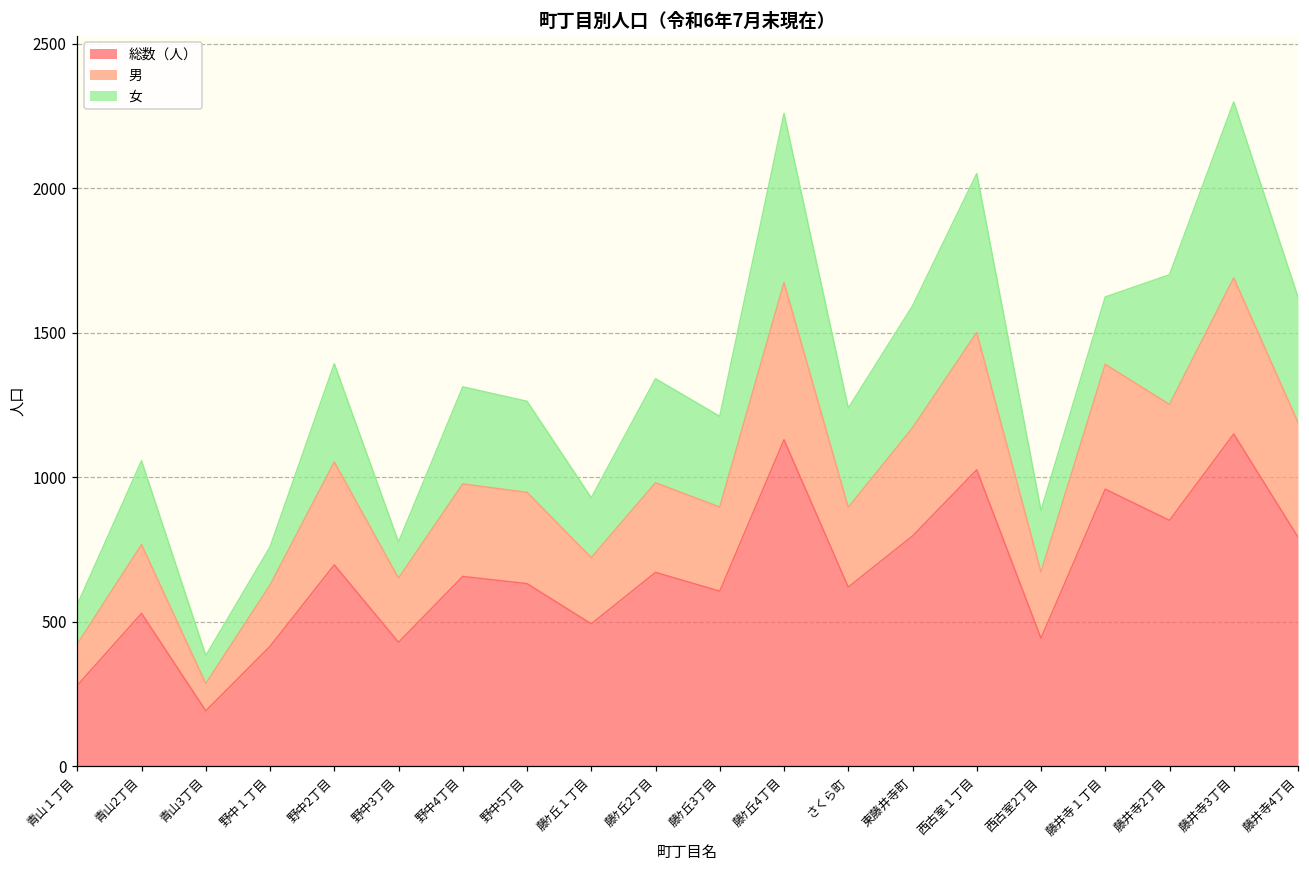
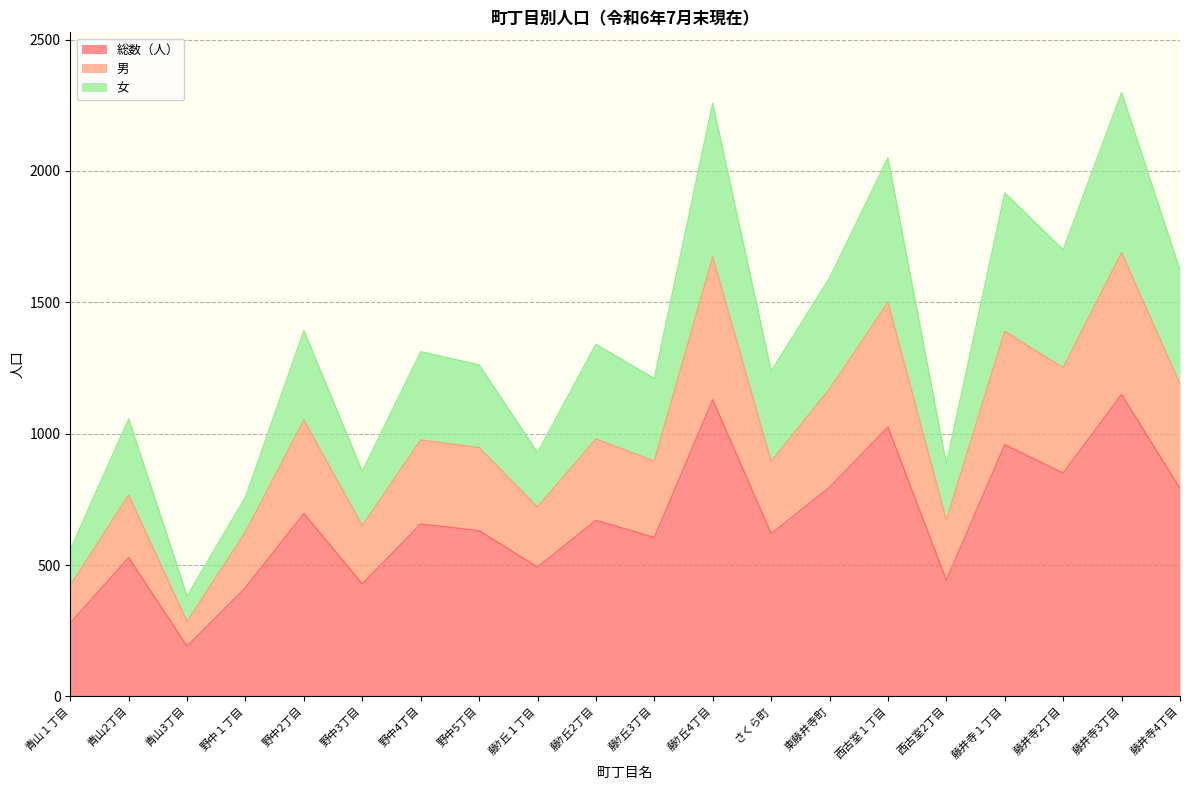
  {
    "女": {
      "青山１丁目": 140,
      "青山2丁目": 290,
      "青山3丁目": 100,
      "野中１丁目": 130,
      "野中2丁目": 340,
-     "野中3丁目": 130,
+     "野中3丁目": 210,
      "野中4丁目": 340,
      "野中5丁目": 320,
      "藤ｹ丘１丁目": 210,
      "藤ｹ丘2丁目": 360,
      "藤ｹ丘3丁目": 310,
      "藤ｹ丘4丁目": 590,
      "さくら町": 340,
      "東藤井寺町": 420,
      "西古室１丁目": 550,
      "西古室2丁目": 210,
-     "藤井寺１丁目": 230,
+     "藤井寺１丁目": 530,
      "藤井寺2丁目": 450,
      "藤井寺3丁目": 610,
      "藤井寺4丁目": 430
    }
  }
